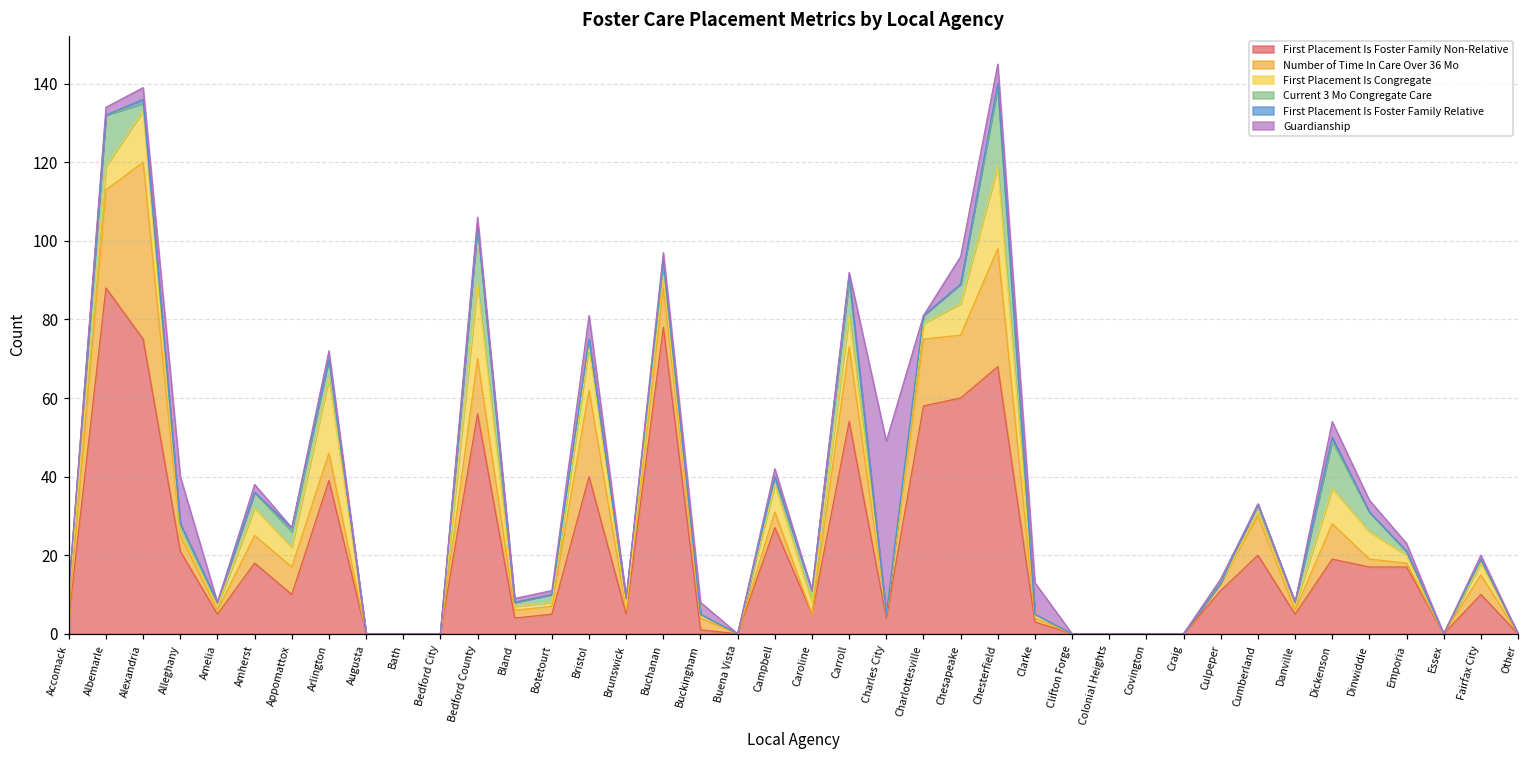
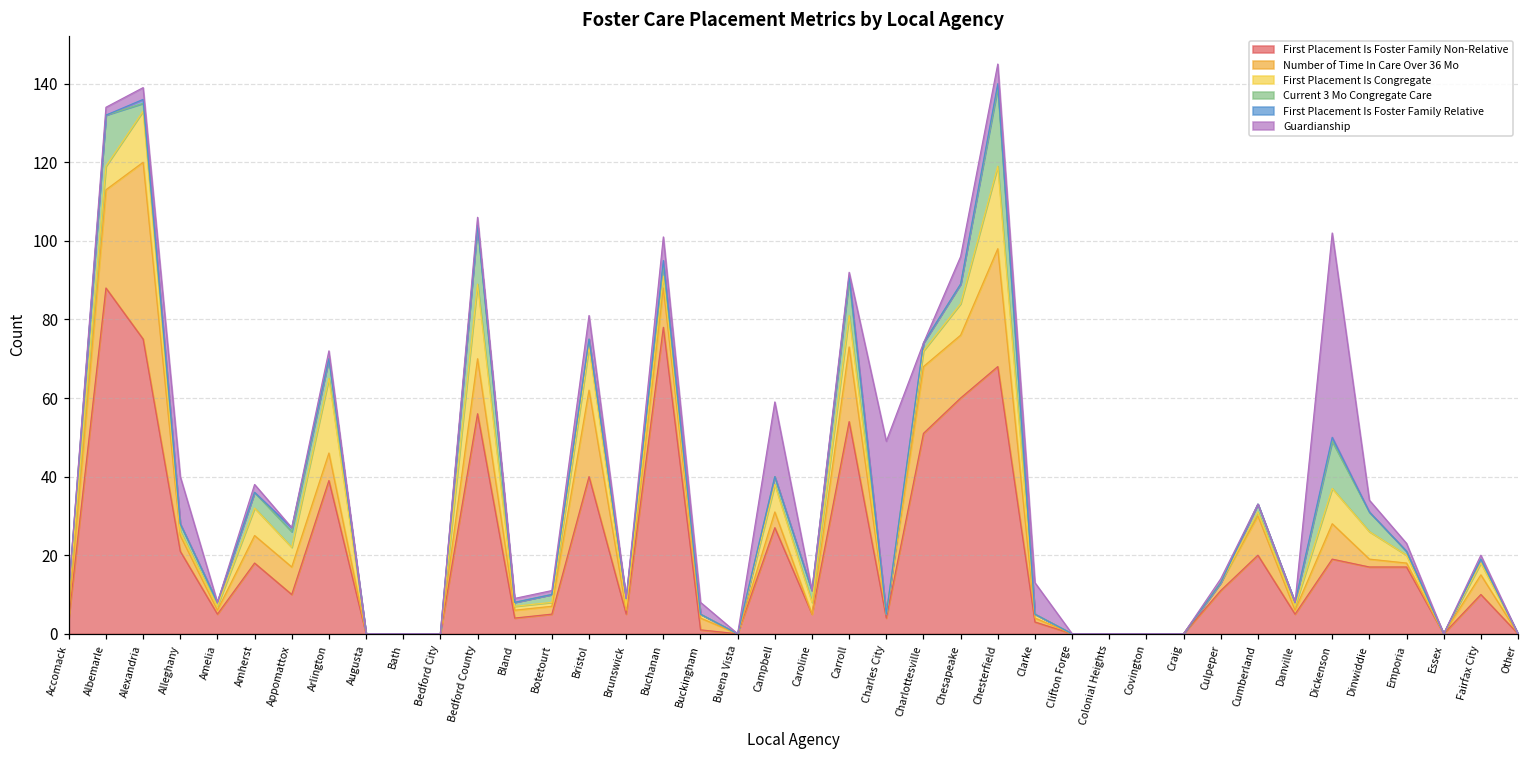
  {
    "First Placement Is Foster Family Non-Relative": {
      "Accomack": 4,
      "Albemarle": 88,
      "Alexandria": 75,
      "Alleghany": 21,
      "Amelia": 5,
      "Amherst": 18,
      "Appomattox": 10,
      "Arlington": 39,
      "Bedford County": 56,
      "Bland": 4,
      "Botetourt": 5,
      "Bristol": 40,
      "Brunswick": 5,
      "Buchanan": 78,
      "Buckingham": 1,
      "Campbell": 27,
      "Carroll": 54,
      "Charles City": 4,
-     "Charlottesville": 58,
+     "Charlottesville": 51,
      "Chesapeake": 60,
      "Chesterfield": 68,
      "Clarke": 3,
      "Culpeper": 11,
      "Cumberland": 20,
      "Danville": 5,
      "Dickenson": 19,
      "Dinwiddie": 17,
      "Emporia": 17,
      "Fairfax City": 10
    },
    "Current 3 Mo Congregate Care": {
      "Alexandria": 2,
      "Appomattox": 4,
      "Buchanan": 3,
      "Carroll": 9,
      "Chesterfield": 20,
      "Dickenson": 12
    },
    "First Placement Is Foster Family Relative": {
      "Alexandria": 1,
      "Buchanan": 1,
      "Carroll": 1,
      "Chesterfield": 1,
      "Dickenson": 1
    },
    "Guardianship": {
      "Albemarle": 2,
      "Alexandria": 3,
      "Alleghany": 12,
      "Amherst": 2,
      "Arlington": 2,
      "Bedford County": 2,
      "Bland": 1,
      "Botetourt": 1,
      "Bristol": 6,
-     "Buchanan": 2,
+     "Buchanan": 6,
      "Buckingham": 3,
-     "Campbell": 2,
+     "Campbell": 19,
      "Carroll": 1,
      "Charles City": 44,
      "Chesapeake": 7,
      "Chesterfield": 5,
      "Clarke": 8,
      "Culpeper": 1,
-     "Dickenson": 4,
+     "Dickenson": 52,
      "Dinwiddie": 3,
      "Emporia": 2,
      "Fairfax City": 1
    }
  }
